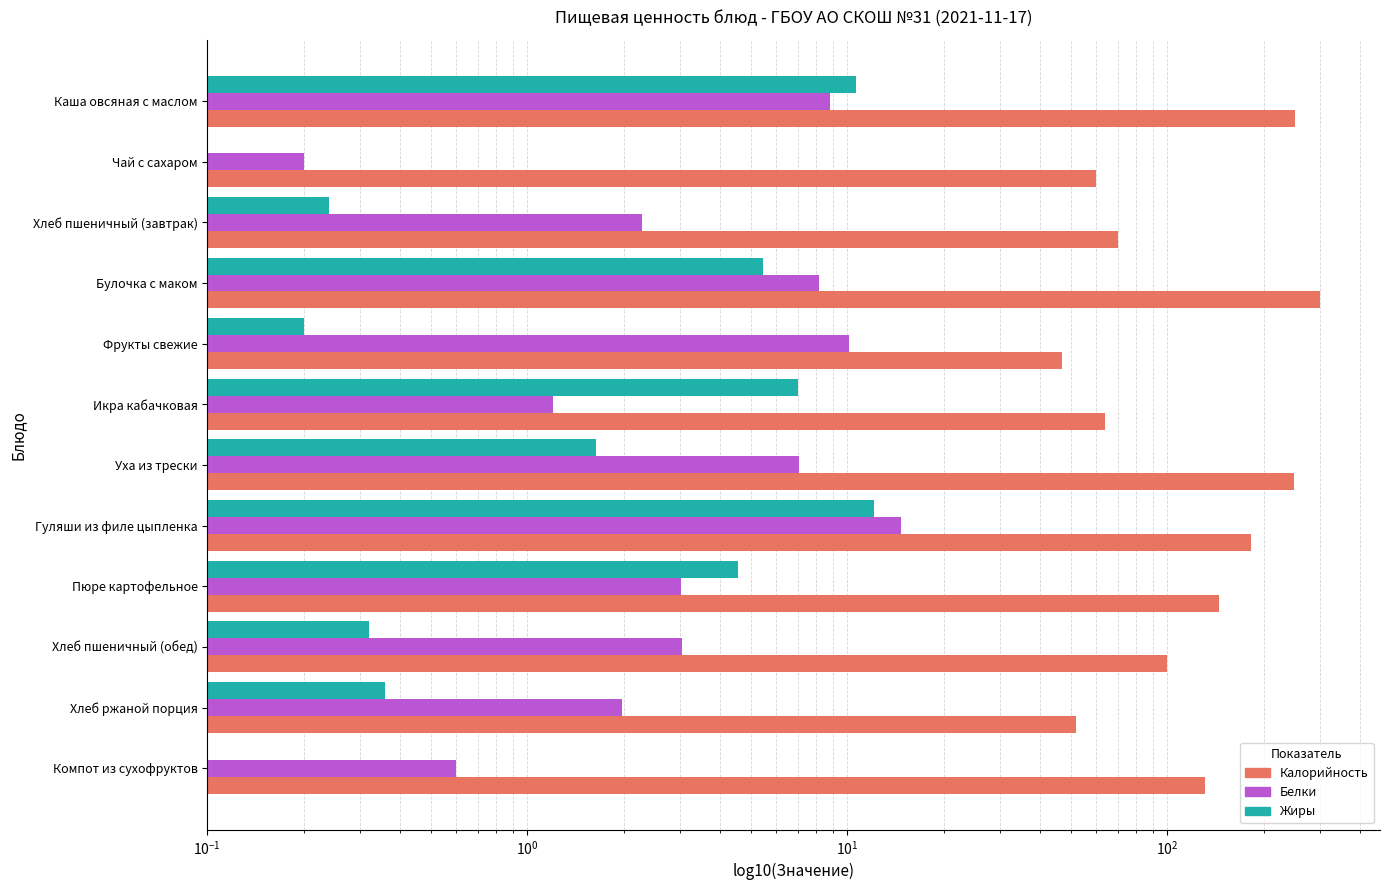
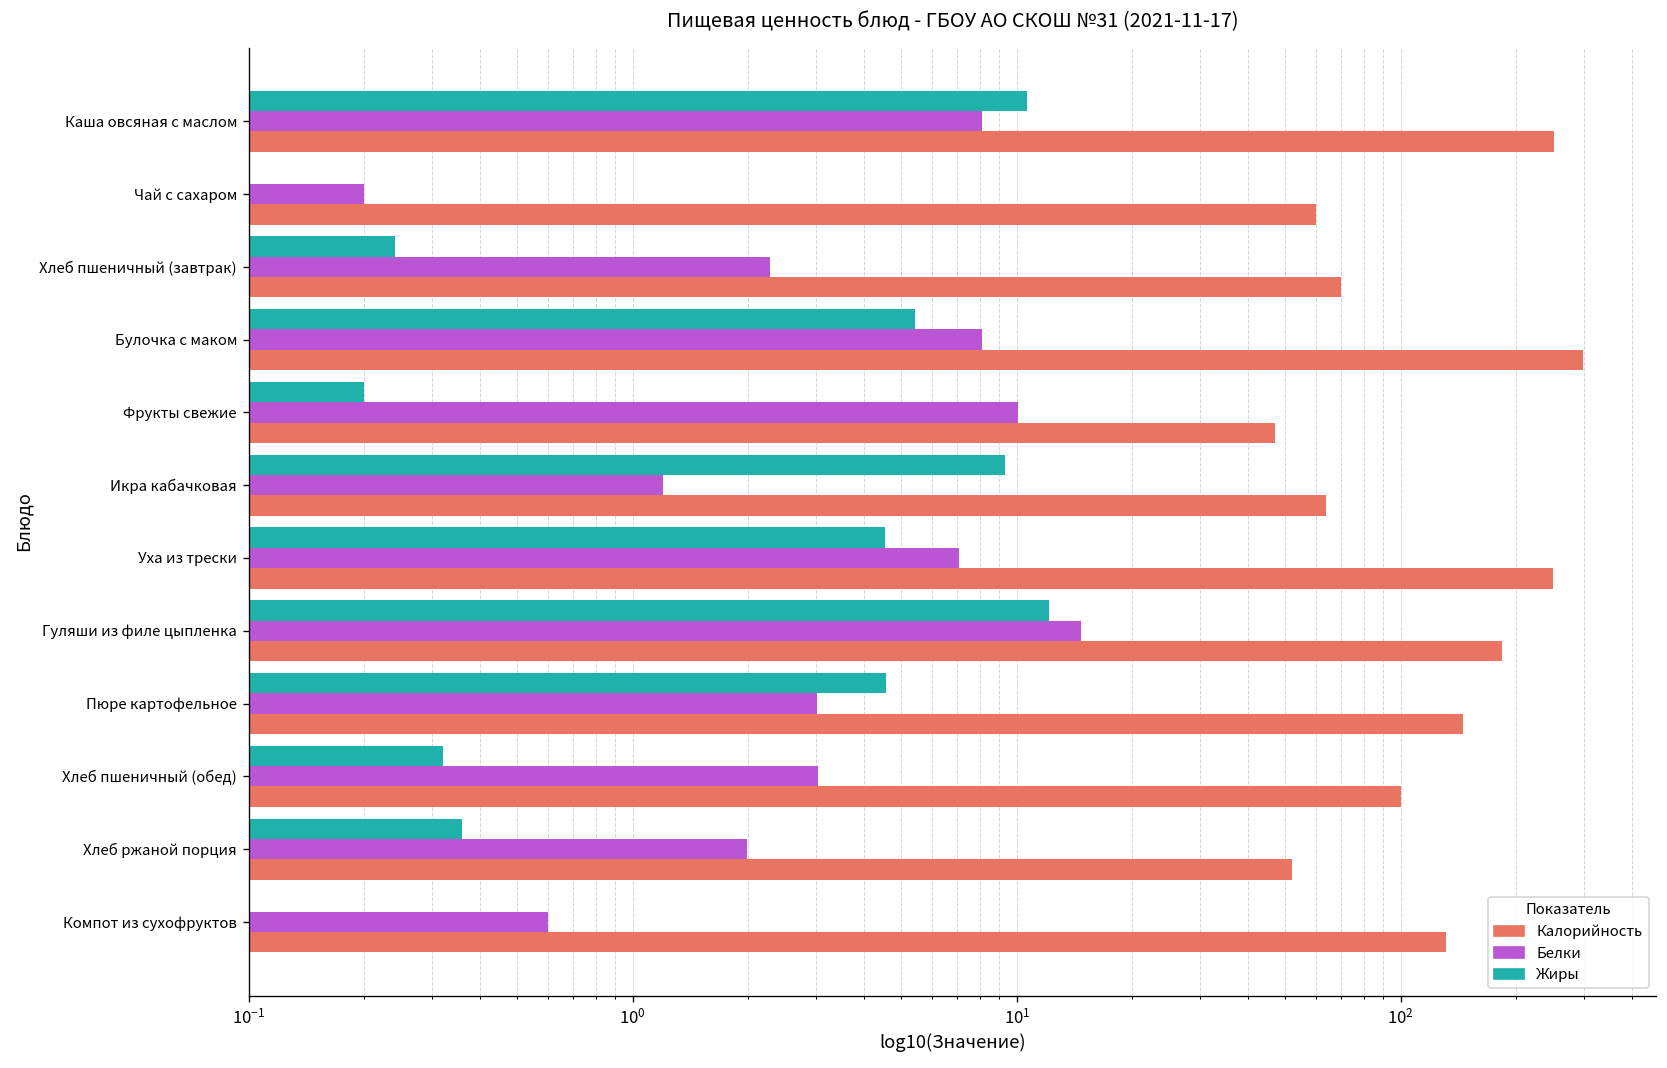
  {
    "Калорийность": {
      "Каша овсяная с маслом": 250,
      "Чай с сахаром": 60,
      "Хлеб пшеничный (завтрак)": 70,
      "Булочка с маком": 300,
      "Фрукты свежие": 47,
      "Икра кабачковая": 64,
      "Уха из трески": 250,
      "Гуляши из филе цыпленка": 180,
      "Пюре картофельное": 150,
      "Хлеб пшеничный (обед)": 100,
      "Хлеб ржаной порция": 52,
      "Компот из сухофруктов": 131
    },
    "Белки": {
-     "Каша овсяная с маслом": 8.8,
+     "Каша овсяная с маслом": 8.1,
      "Чай с сахаром": 0.2,
      "Хлеб пшеничный (завтрак)": 2.3,
      "Булочка с маком": 8.1,
      "Фрукты свежие": 10.1,
      "Икра кабачковая": 1.2,
      "Уха из трески": 7.1,
      "Гуляши из филе цыпленка": 15,
      "Пюре картофельное": 3.0,
      "Хлеб пшеничный (обед)": 3.0,
      "Хлеб ржаной порция": 2.0,
      "Компот из сухофруктов": 0.6
    },
    "Жиры": {
      "Каша овсяная с маслом": 10.6,
      "Хлеб пшеничный (завтрак)": 0.24,
      "Булочка с маком": 5.4,
      "Фрукты свежие": 0.2,
-     "Икра кабачковая": 7.0,
-     "Уха из трески": 1.6,
+     "Икра кабачковая": 9.3,
+     "Уха из трески": 4.6,
      "Гуляши из филе цыпленка": 12.1,
      "Пюре картофельное": 4.6,
      "Хлеб пшеничный (обед)": 0.32,
      "Хлеб ржаной порция": 0.36
    }
  }
